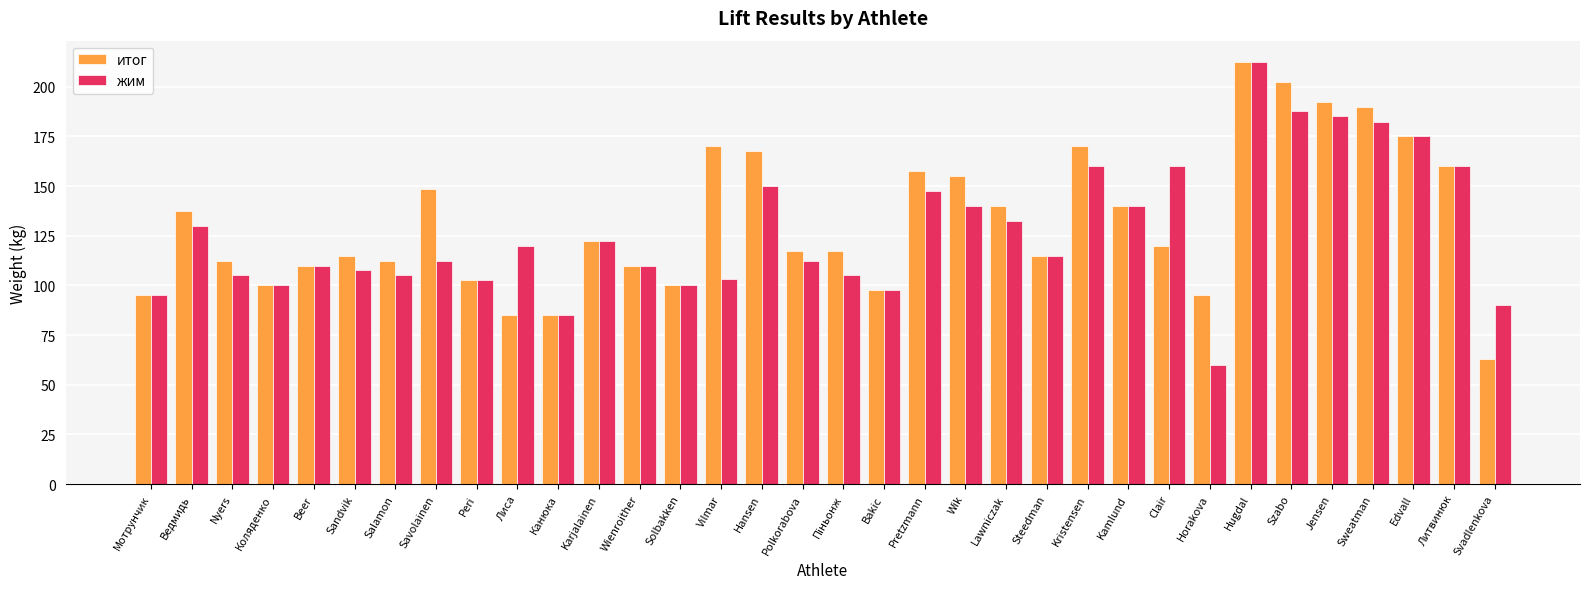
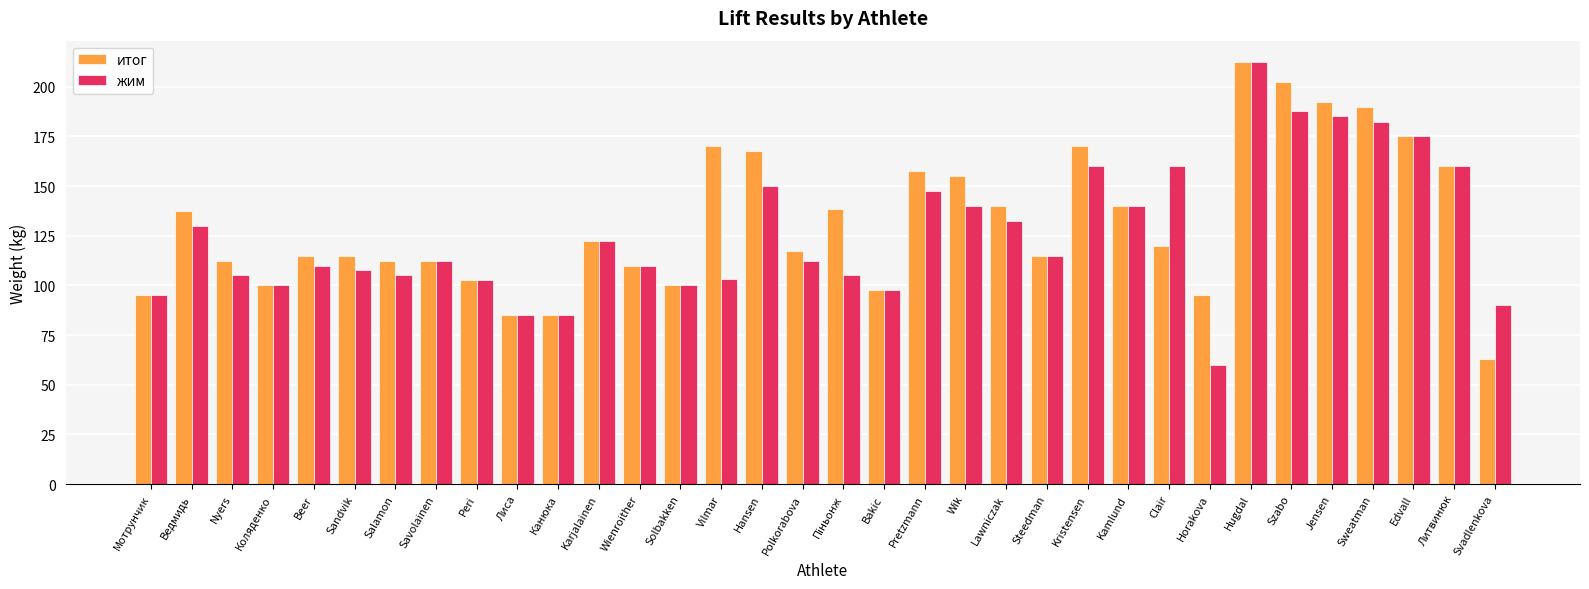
  {
    "итог": {
      "Мотрунчик": 95,
      "Ведмидь": 138,
      "Nyers": 113,
      "Коляденко": 100,
-     "Beer": 110,
+     "Beer": 115,
      "Sandvik": 115,
      "Salamon": 113,
-     "Savolainen": 149,
+     "Savolainen": 113,
      "Peri": 103,
      "Лиса": 85,
      "Канюка": 85,
      "Karjalainen": 123,
      "Wienroither": 110,
      "Solbakken": 100,
      "Vilmar": 170,
      "Hansen": 168,
      "Polkorabova": 118,
-     "Піньонж": 118,
+     "Піньонж": 138,
      "Bakic": 98,
      "Pretzmann": 158,
      "Wik": 155,
      "Lawniczak": 140,
      "Steedman": 115,
      "Kristensen": 170,
      "Kamlund": 140,
      "Clair": 120,
      "Horakova": 95,
      "Hugdal": 213,
      "Szabo": 203,
      "Jensen": 193,
      "Sweatman": 190,
      "Edvall": 175,
      "Литвинюк": 160,
      "Svadlenkova": 63
    },
    "жим": {
      "Мотрунчик": 95,
      "Ведмидь": 130,
      "Nyers": 105,
      "Коляденко": 100,
      "Beer": 110,
      "Sandvik": 108,
      "Salamon": 105,
      "Savolainen": 113,
      "Peri": 103,
-     "Лиса": 120,
+     "Лиса": 85,
      "Канюка": 85,
      "Karjalainen": 123,
      "Wienroither": 110,
      "Solbakken": 100,
      "Vilmar": 103,
      "Hansen": 150,
      "Polkorabova": 113,
      "Піньонж": 105,
      "Bakic": 98,
      "Pretzmann": 148,
      "Wik": 140,
      "Lawniczak": 133,
      "Steedman": 115,
      "Kristensen": 160,
      "Kamlund": 140,
      "Clair": 160,
      "Horakova": 60,
      "Hugdal": 213,
      "Szabo": 188,
      "Jensen": 185,
      "Sweatman": 182,
      "Edvall": 175,
      "Литвинюк": 160,
      "Svadlenkova": 90
    }
  }
